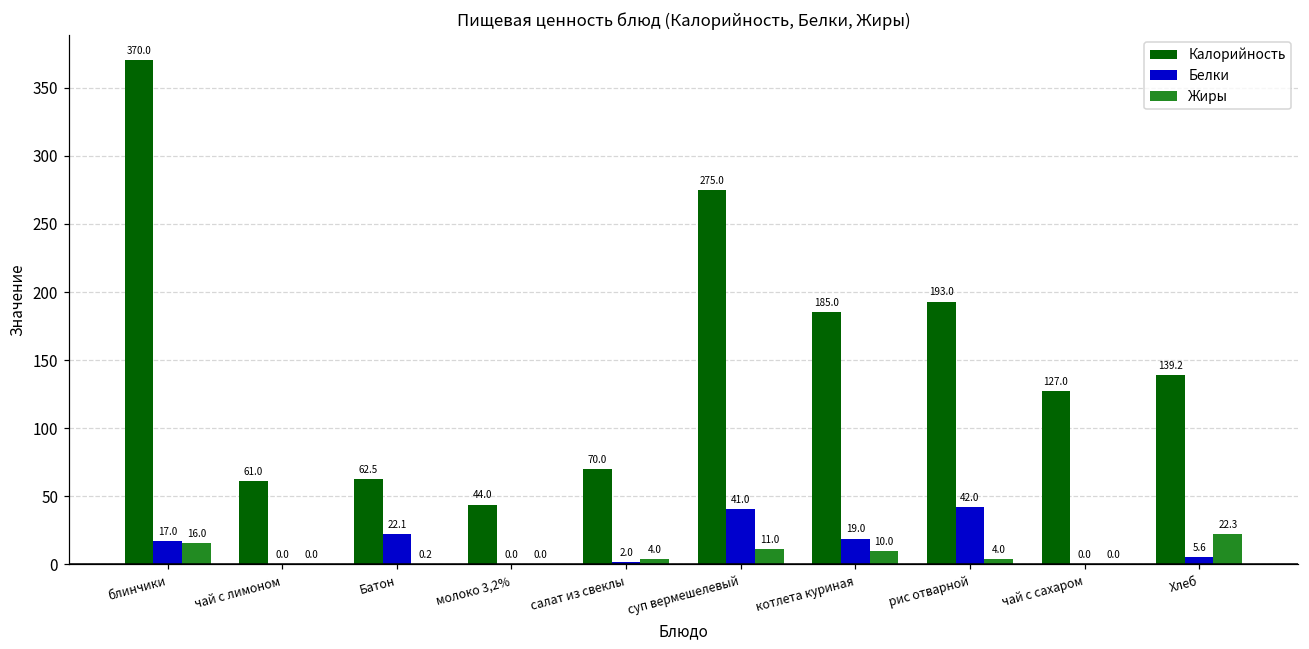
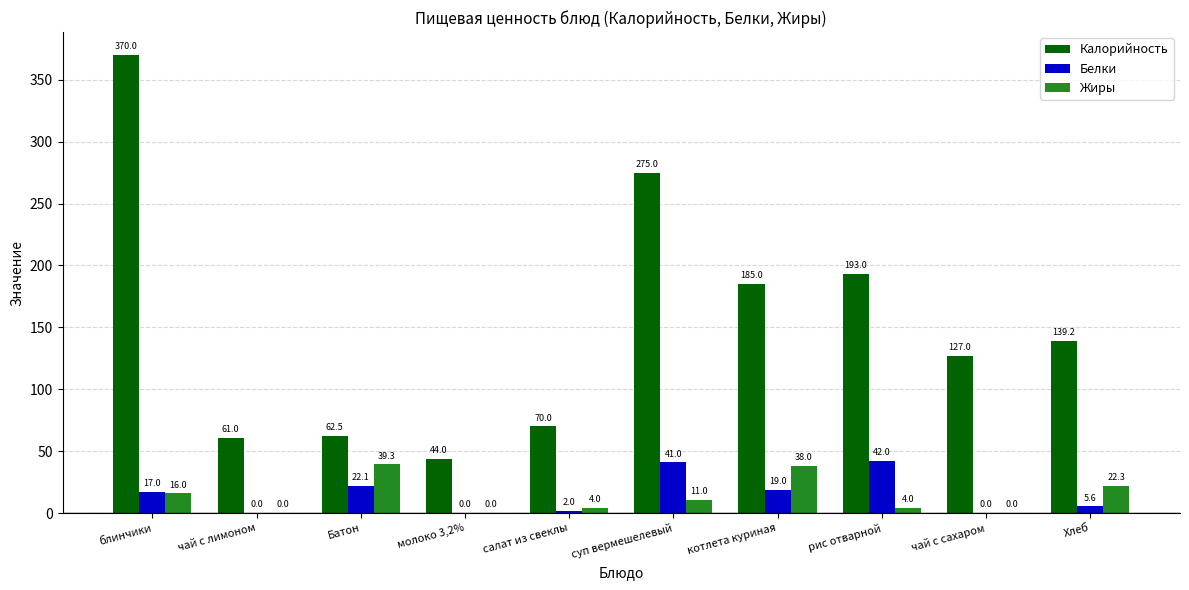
  {
    "Калорийность": {
      "блинчики": 370.0,
      "чай с лимоном": 61.0,
      "Батон": 62.5,
      "молоко 3,2%": 44.0,
      "салат из свеклы": 70.0,
      "суп вермешелевый": 275.0,
      "котлета куриная": 185.0,
      "рис отварной": 193.0,
      "чай с сахаром": 127.0,
      "Хлеб": 139.2
    },
    "Белки": {
      "блинчики": 17.0,
      "чай с лимоном": 0.0,
      "Батон": 22.1,
      "молоко 3,2%": 0.0,
      "салат из свеклы": 2.0,
      "суп вермешелевый": 41.0,
      "котлета куриная": 19.0,
      "рис отварной": 42.0,
      "чай с сахаром": 0.0,
      "Хлеб": 5.6
    },
    "Жиры": {
      "блинчики": 16.0,
      "чай с лимоном": 0.0,
-     "Батон": 0.2,
+     "Батон": 39.3,
      "молоко 3,2%": 0.0,
      "салат из свеклы": 4.0,
      "суп вермешелевый": 11.0,
-     "котлета куриная": 10.0,
+     "котлета куриная": 38.0,
      "рис отварной": 4.0,
      "чай с сахаром": 0.0,
      "Хлеб": 22.3
    }
  }
